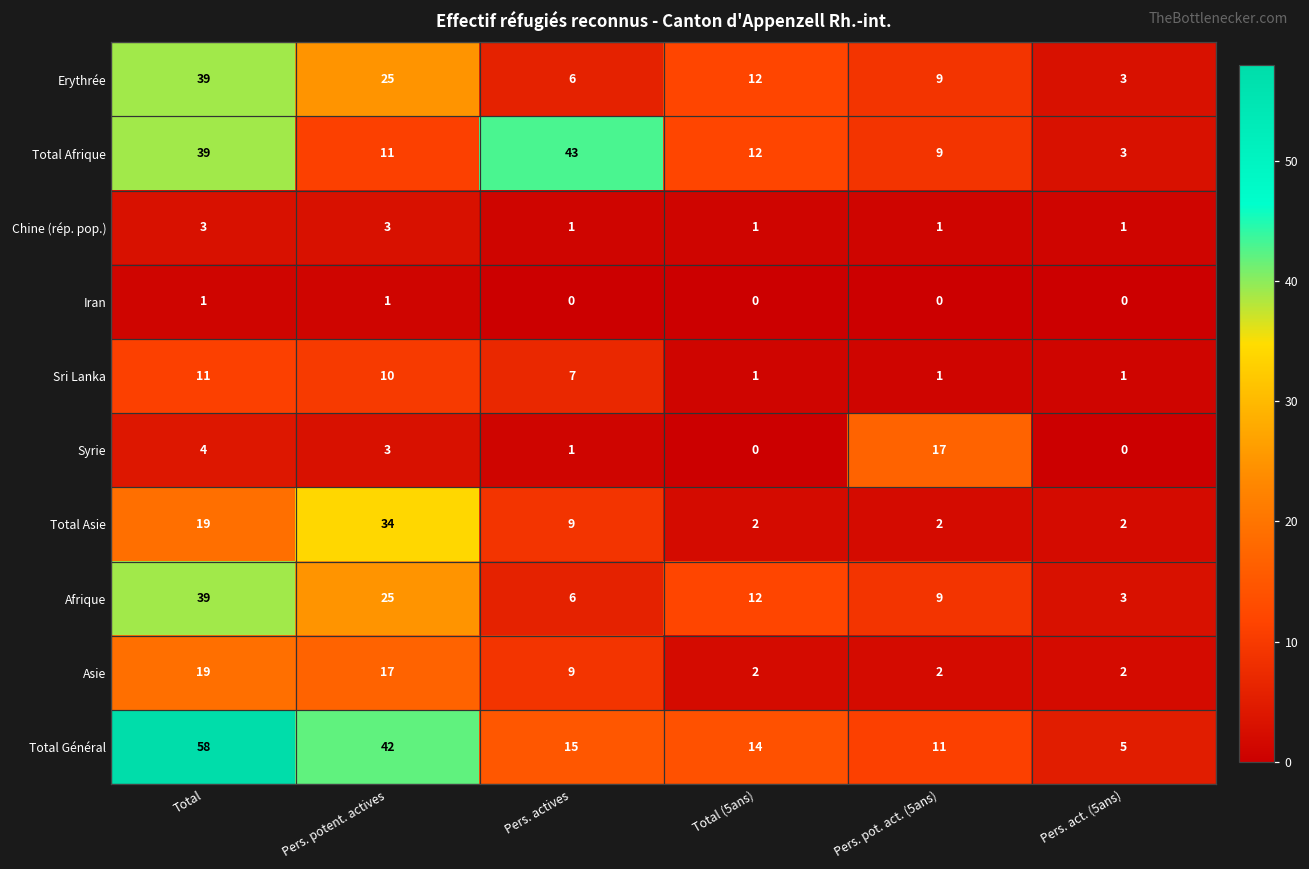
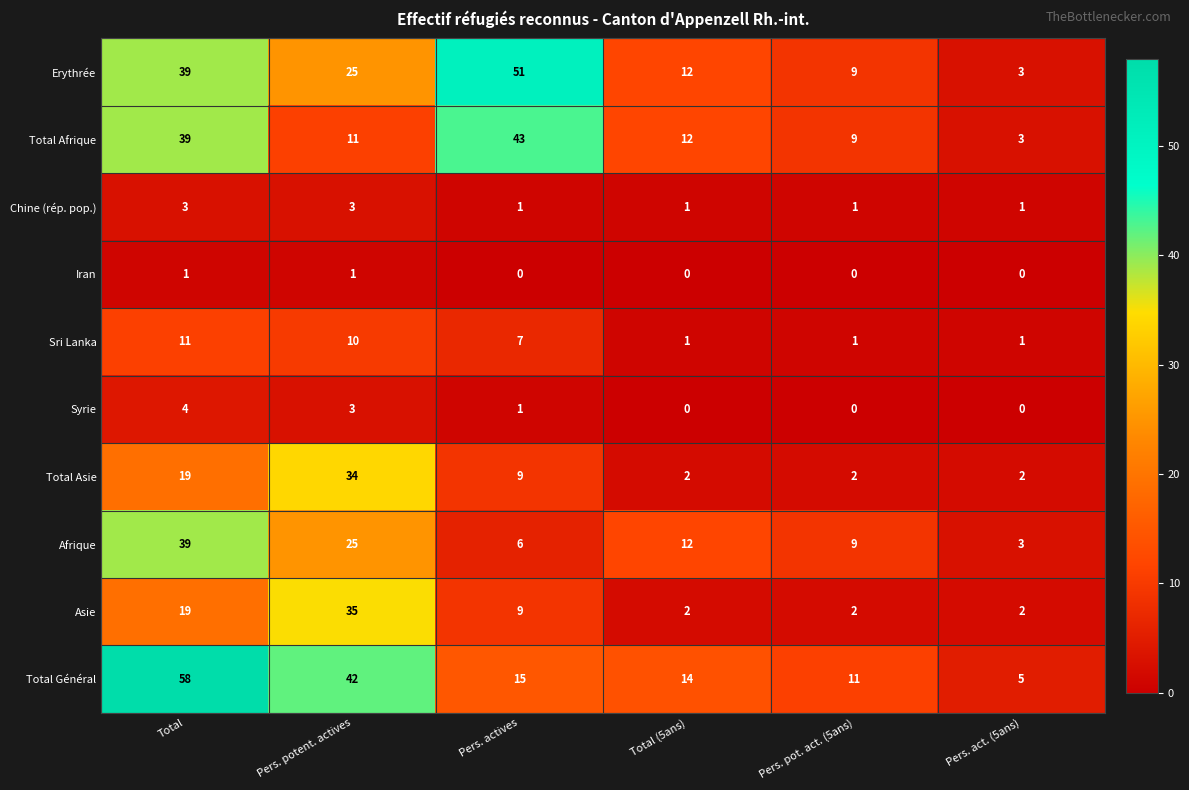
  {
    "Erythrée": {
      "Total": 39,
      "Pers. potent. actives": 25,
-     "Pers. actives": 6,
+     "Pers. actives": 51,
      "Total (5ans)": 12,
      "Pers. pot. act. (5ans)": 9,
      "Pers. act. (5ans)": 3
    },
    "Total Afrique": {
      "Total": 39,
      "Pers. potent. actives": 11,
      "Pers. actives": 43,
      "Total (5ans)": 12,
      "Pers. pot. act. (5ans)": 9,
      "Pers. act. (5ans)": 3
    },
    "Chine (rép. pop.)": {
      "Total": 3,
      "Pers. potent. actives": 3,
      "Pers. actives": 1,
      "Total (5ans)": 1,
      "Pers. pot. act. (5ans)": 1,
      "Pers. act. (5ans)": 1
    },
    "Iran": {
      "Total": 1,
      "Pers. potent. actives": 1,
      "Pers. actives": 0,
      "Total (5ans)": 0,
      "Pers. pot. act. (5ans)": 0,
      "Pers. act. (5ans)": 0
    },
    "Sri Lanka": {
      "Total": 11,
      "Pers. potent. actives": 10,
      "Pers. actives": 7,
      "Total (5ans)": 1,
      "Pers. pot. act. (5ans)": 1,
      "Pers. act. (5ans)": 1
    },
    "Syrie": {
      "Total": 4,
      "Pers. potent. actives": 3,
      "Pers. actives": 1,
      "Total (5ans)": 0,
-     "Pers. pot. act. (5ans)": 17,
+     "Pers. pot. act. (5ans)": 0,
      "Pers. act. (5ans)": 0
    },
    "Total Asie": {
      "Total": 19,
      "Pers. potent. actives": 34,
      "Pers. actives": 9,
      "Total (5ans)": 2,
      "Pers. pot. act. (5ans)": 2,
      "Pers. act. (5ans)": 2
    },
    "Afrique": {
      "Total": 39,
      "Pers. potent. actives": 25,
      "Pers. actives": 6,
      "Total (5ans)": 12,
      "Pers. pot. act. (5ans)": 9,
      "Pers. act. (5ans)": 3
    },
    "Asie": {
      "Total": 19,
-     "Pers. potent. actives": 17,
+     "Pers. potent. actives": 35,
      "Pers. actives": 9,
      "Total (5ans)": 2,
      "Pers. pot. act. (5ans)": 2,
      "Pers. act. (5ans)": 2
    },
    "Total Général": {
      "Total": 58,
      "Pers. potent. actives": 42,
      "Pers. actives": 15,
      "Total (5ans)": 14,
      "Pers. pot. act. (5ans)": 11,
      "Pers. act. (5ans)": 5
    }
  }
